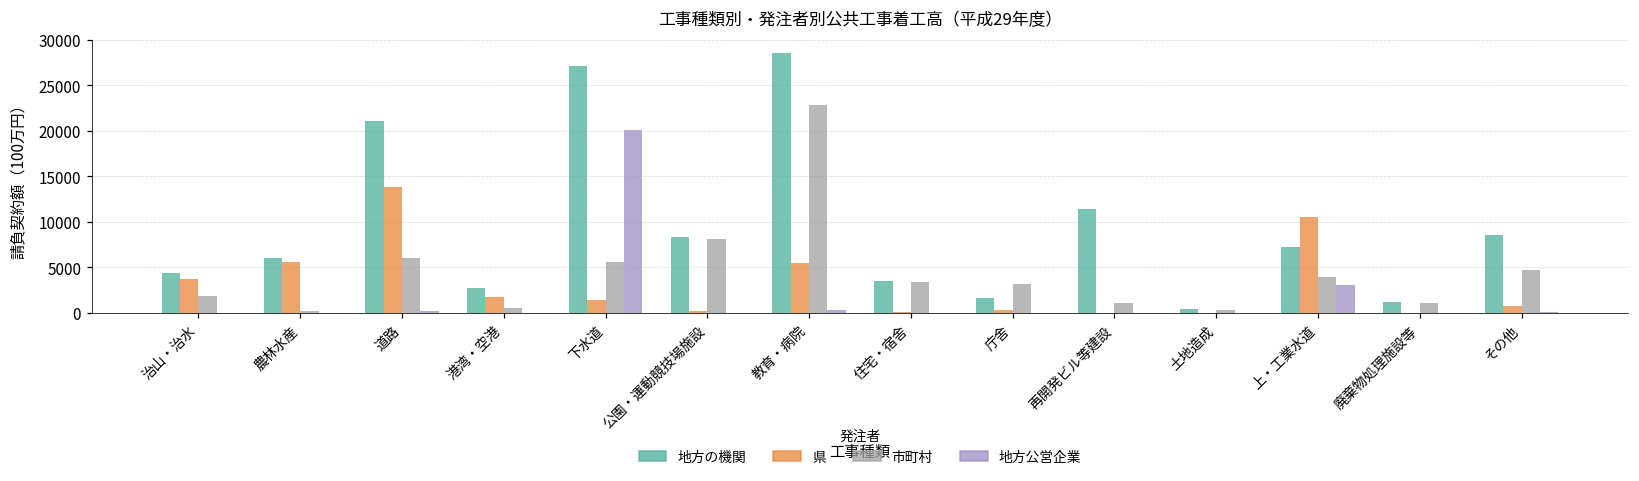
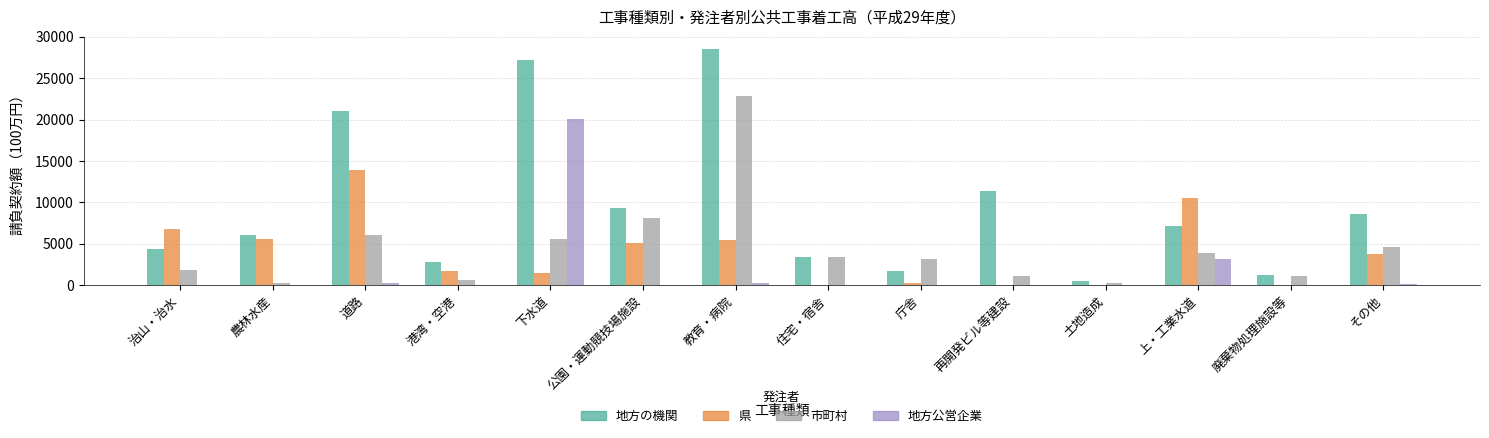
  {
    "地方の機関": {
      "治山・治水": 4000,
      "農林水産": 6000,
      "道路": 21000,
      "港湾・空港": 3000,
      "下水道": 27000,
-     "公園・運動競技場施設": 8000,
+     "公園・運動競技場施設": 9000,
      "教育・病院": 29000,
      "住宅・宿舎": 3000,
      "庁舎": 2000,
      "再開発ビル等建設": 11000,
      "土地造成": 0,
      "上・工業水道": 7000,
      "廃棄物処理施設等": 1000,
      "その他": 9000
    },
    "県": {
-     "治山・治水": 4000,
+     "治山・治水": 7000,
      "農林水産": 6000,
      "道路": 14000,
      "港湾・空港": 2000,
      "下水道": 1000,
-     "公園・運動競技場施設": 0,
+     "公園・運動競技場施設": 5000,
      "教育・病院": 5000,
      "再開発ビル等建設": 0,
      "土地造成": 0,
      "上・工業水道": 11000,
      "廃棄物処理施設等": 0,
-     "その他": 1000
+     "その他": 4000
    }
  }
